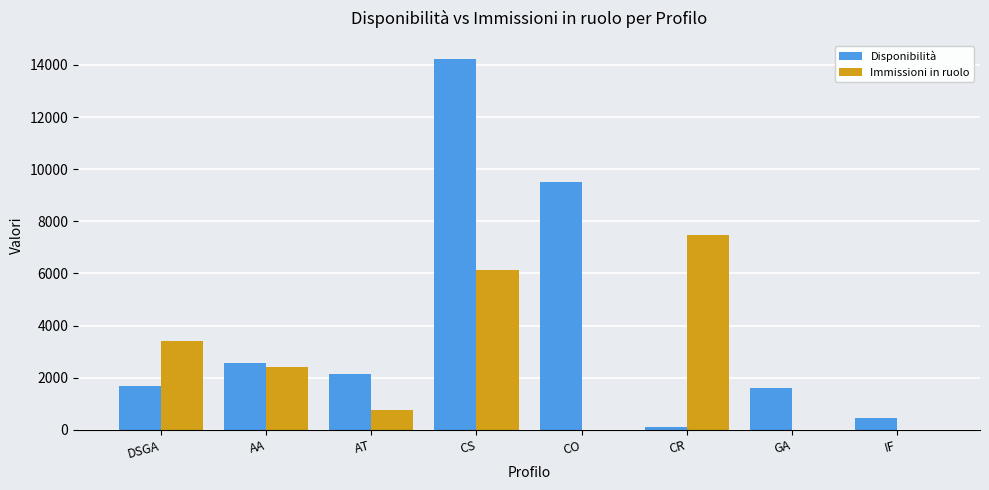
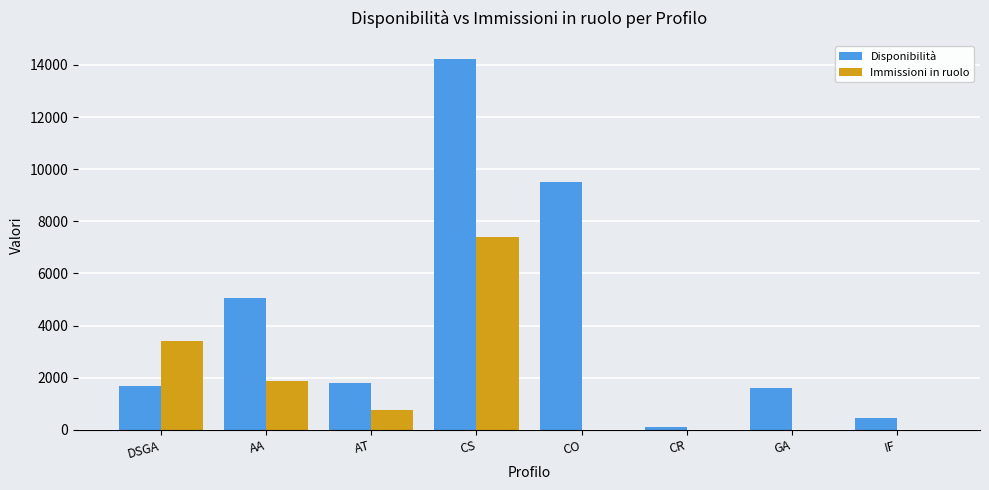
  {
    "Disponibilità": {
      "DSGA": 1700,
-     "AA": 2600,
-     "AT": 2100,
+     "AA": 5100,
+     "AT": 1800,
      "CS": 14200,
      "CO": 9500,
      "CR": 100,
      "GA": 1600,
      "IF": 400
    },
    "Immissioni in ruolo": {
      "DSGA": 3400,
-     "AA": 2400,
+     "AA": 1900,
      "AT": 800,
-     "CS": 6100,
-     "CR": 7500
+     "CS": 7400,
+     "CR": 0
    }
  }
